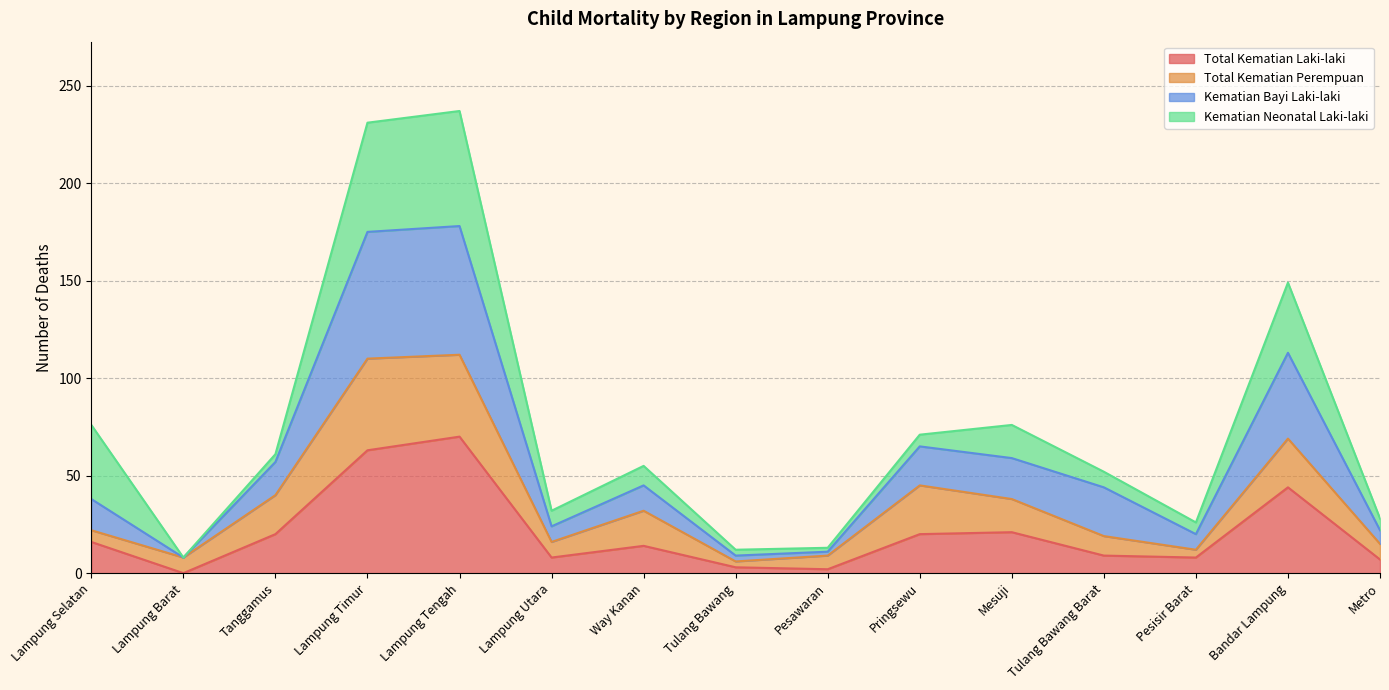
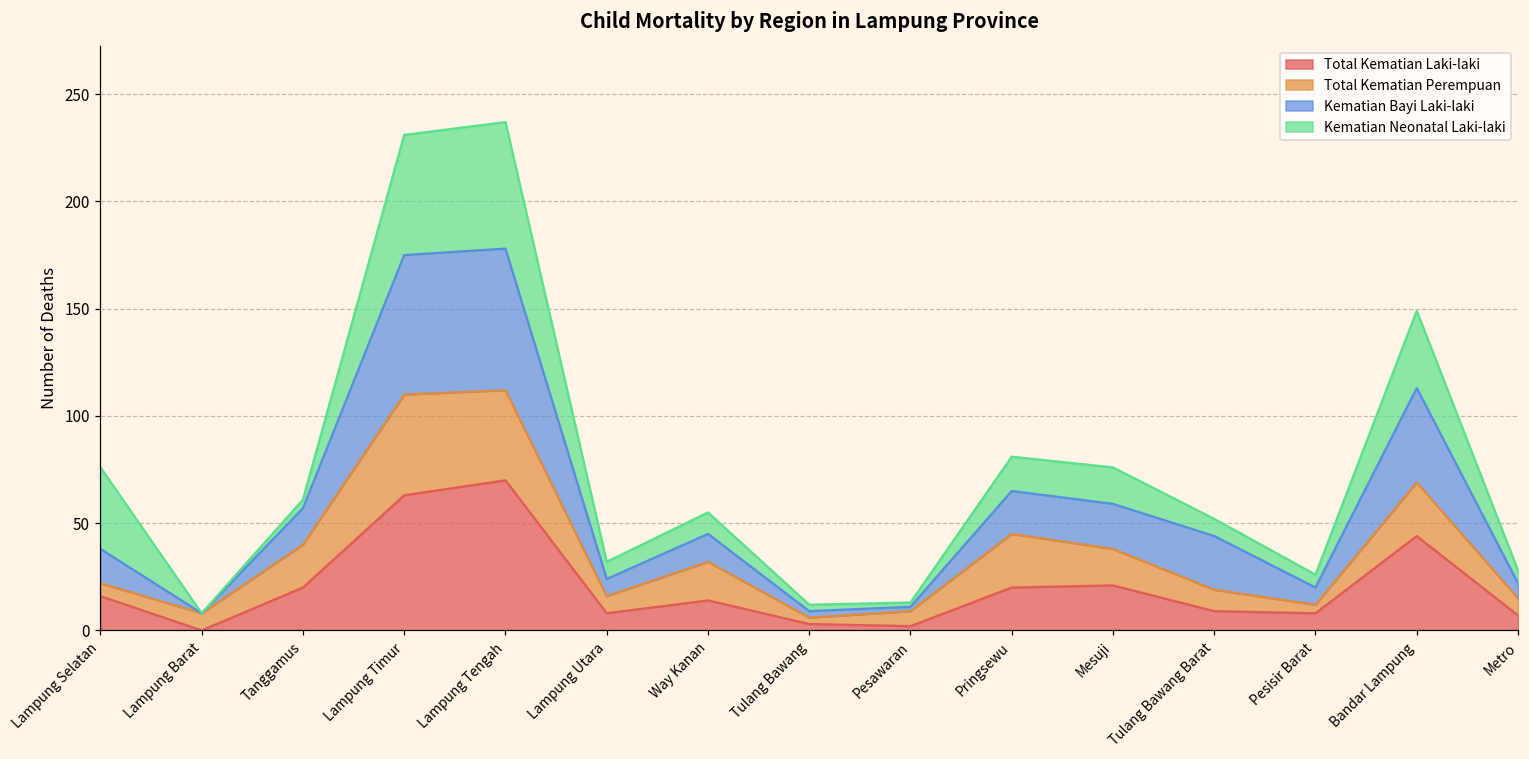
  {
    "Kematian Bayi Laki-laki": {
      "Lampung Selatan": 16,
      "Tanggamus": 17,
      "Lampung Timur": 65,
      "Lampung Tengah": 66,
      "Lampung Utara": 8,
      "Way Kanan": 13,
      "Tulang Bawang": 3,
      "Pesawaran": 2,
      "Pringsewu": 20,
      "Mesuji": 21,
      "Tulang Bawang Barat": 25,
      "Pesisir Barat": 8,
      "Bandar Lampung": 44,
      "Metro": 7
    },
    "Kematian Neonatal Laki-laki": {
      "Lampung Selatan": 38,
      "Tanggamus": 4,
      "Lampung Timur": 56,
      "Lampung Tengah": 59,
      "Lampung Utara": 8,
      "Way Kanan": 10,
      "Tulang Bawang": 3,
      "Pesawaran": 2,
-     "Pringsewu": 6,
+     "Pringsewu": 16,
      "Mesuji": 17,
      "Tulang Bawang Barat": 8,
      "Pesisir Barat": 6,
      "Bandar Lampung": 36,
      "Metro": 6
    }
  }
